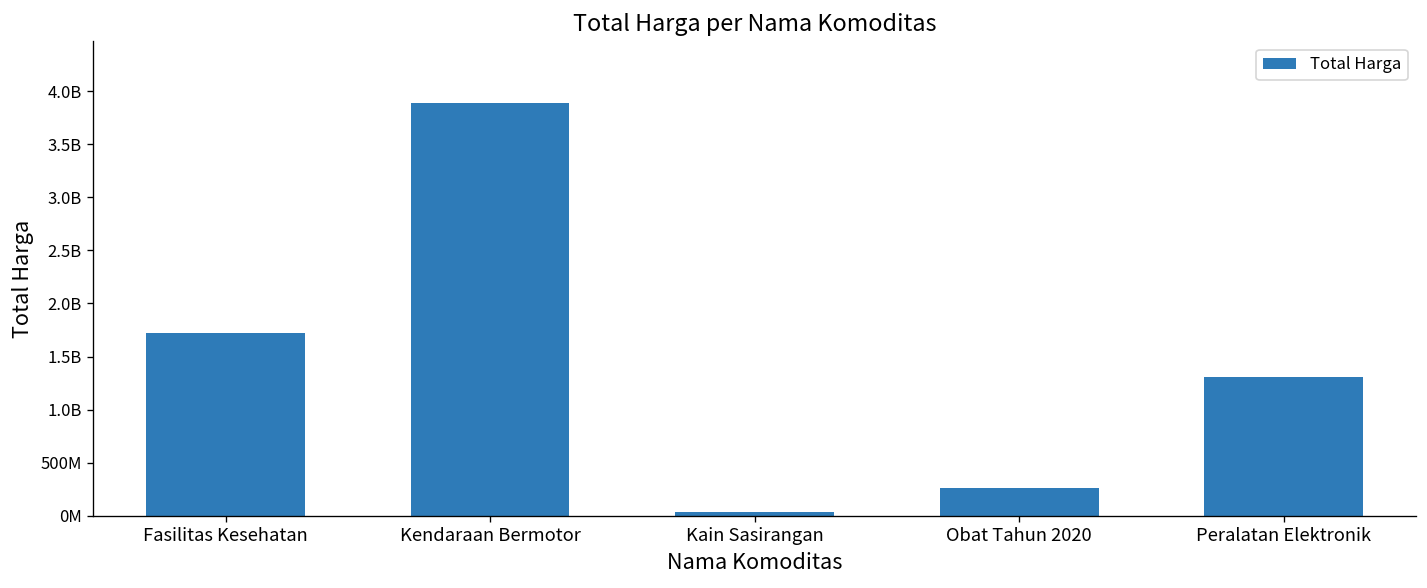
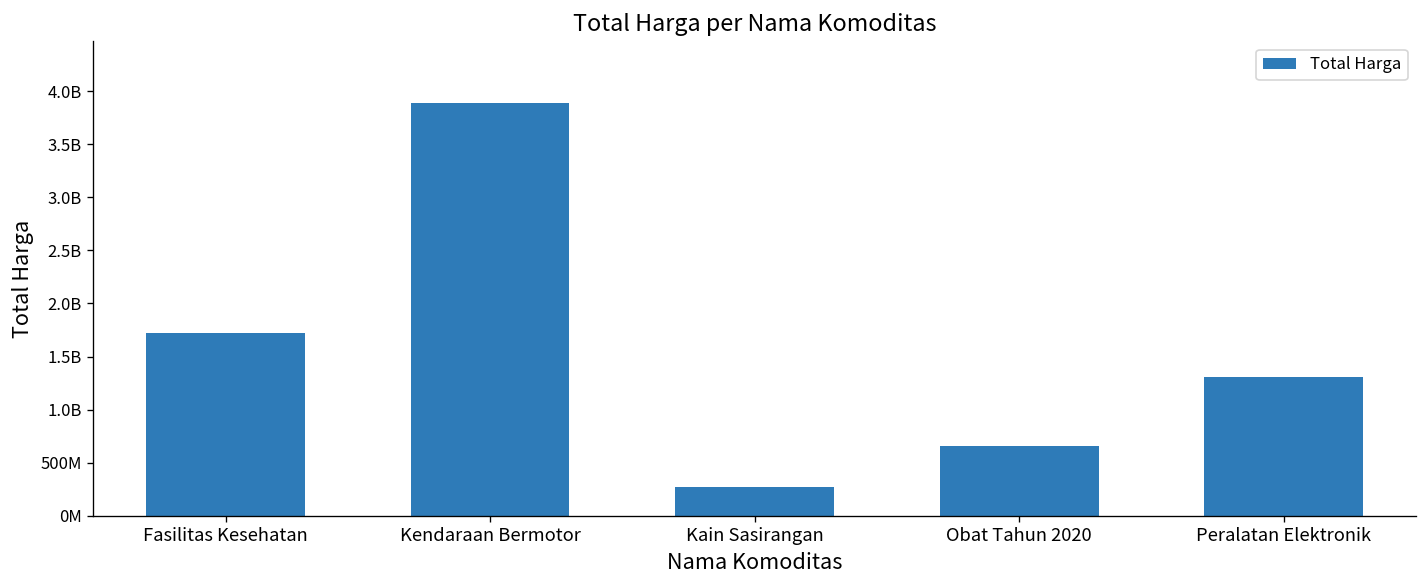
  {
    "Fasilitas Kesehatan": 1700000000,
    "Kendaraan Bermotor": 3900000000,
-   "Kain Sasirangan": 0,
-   "Obat Tahun 2020": 300000000,
+   "Kain Sasirangan": 300000000,
+   "Obat Tahun 2020": 700000000,
    "Peralatan Elektronik": 1300000000
  }
